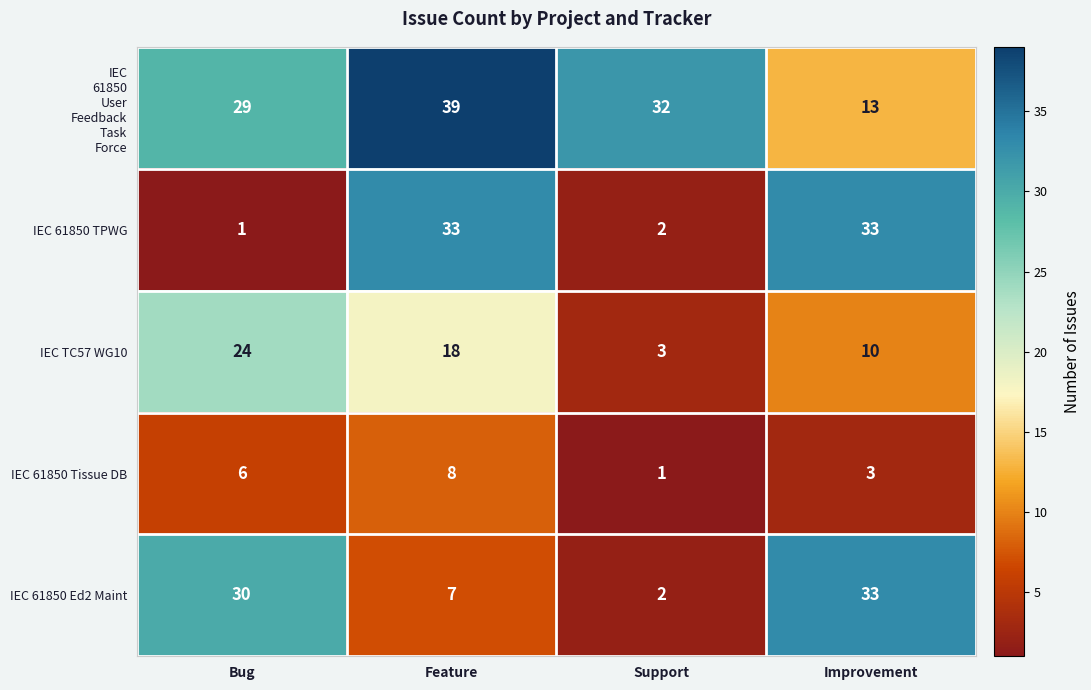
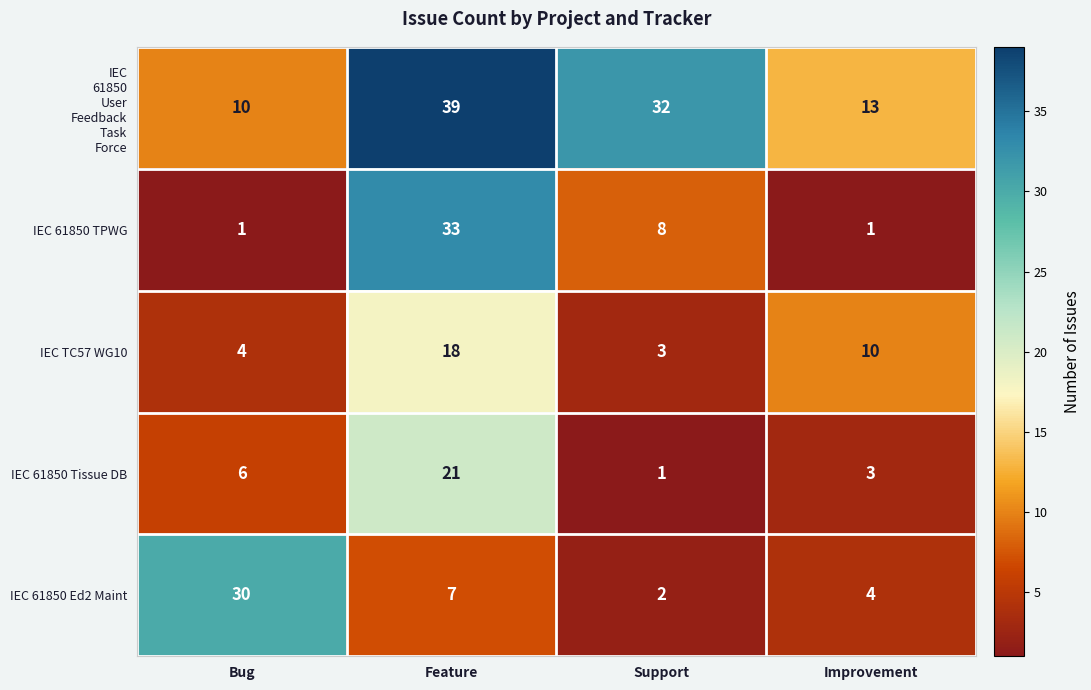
  {
    "IEC 61850 User Feedback Task Force": {
-     "Bug": 29,
+     "Bug": 10,
      "Feature": 39,
      "Support": 32,
      "Improvement": 13
    },
    "IEC 61850 TPWG": {
      "Bug": 1,
      "Feature": 33,
-     "Support": 2,
-     "Improvement": 33
+     "Support": 8,
+     "Improvement": 1
    },
    "IEC TC57 WG10": {
-     "Bug": 24,
+     "Bug": 4,
      "Feature": 18,
      "Support": 3,
      "Improvement": 10
    },
    "IEC 61850 Tissue DB": {
      "Bug": 6,
-     "Feature": 8,
+     "Feature": 21,
      "Support": 1,
      "Improvement": 3
    },
    "IEC 61850 Ed2 Maint": {
      "Bug": 30,
      "Feature": 7,
      "Support": 2,
-     "Improvement": 33
+     "Improvement": 4
    }
  }
